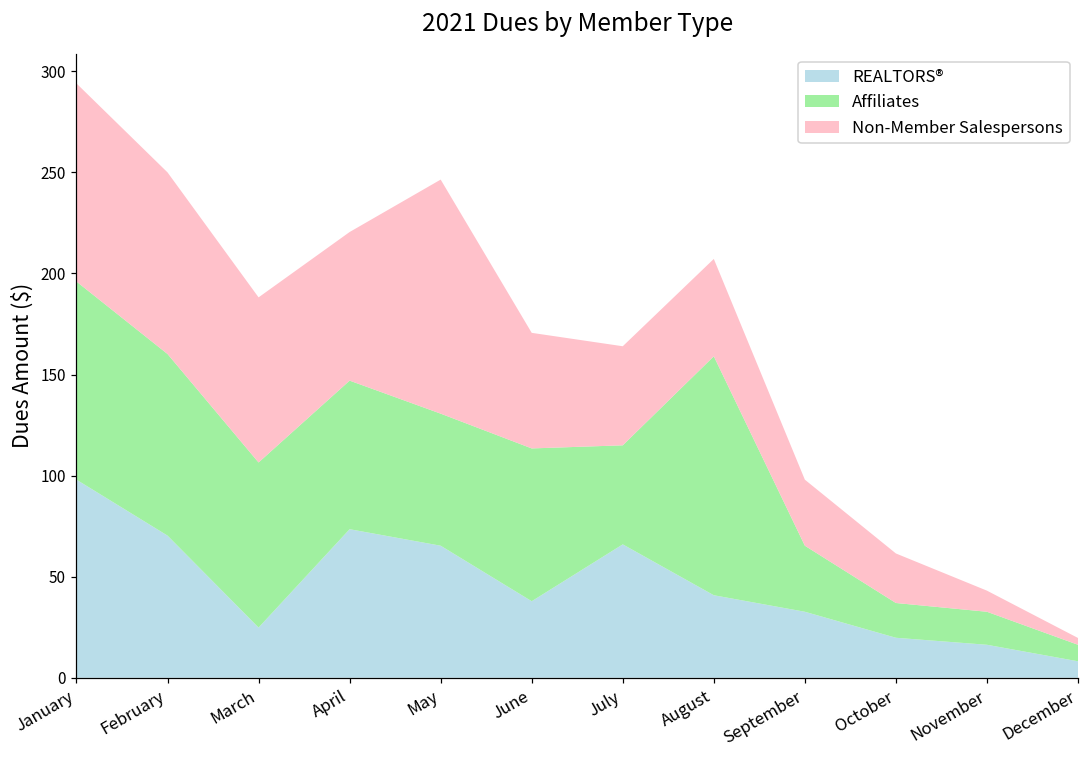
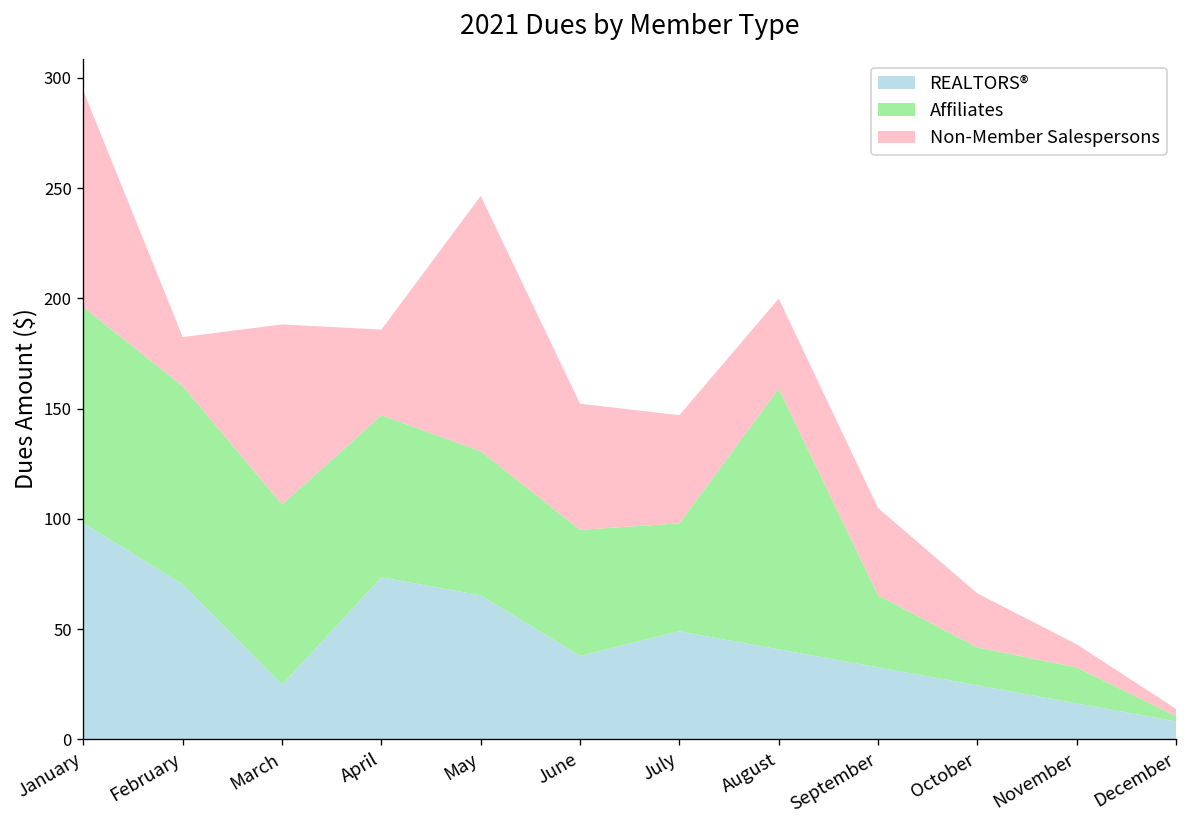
  {
    "REALTORS®": {
      "January": 98,
      "February": 70,
      "March": 25,
      "April": 74,
      "May": 65,
      "June": 38,
-     "July": 66,
+     "July": 49,
      "August": 41,
      "September": 33,
-     "October": 20,
+     "October": 25,
      "November": 16,
      "December": 8
    },
    "Affiliates": {
      "January": 98,
      "February": 90,
      "March": 82,
      "April": 74,
      "May": 65,
-     "June": 76,
+     "June": 57,
      "July": 49,
      "August": 118,
      "September": 33,
      "October": 17,
      "November": 16,
-     "December": 8
+     "December": 2
    },
    "Non-Member Salespersons": {
      "January": 98,
-     "February": 90,
+     "February": 22,
      "March": 82,
-     "April": 74,
+     "April": 39,
      "May": 116,
      "June": 57,
      "July": 49,
-     "August": 48,
-     "September": 33,
+     "August": 41,
+     "September": 40,
      "October": 25,
      "November": 10,
      "December": 3
    }
  }
